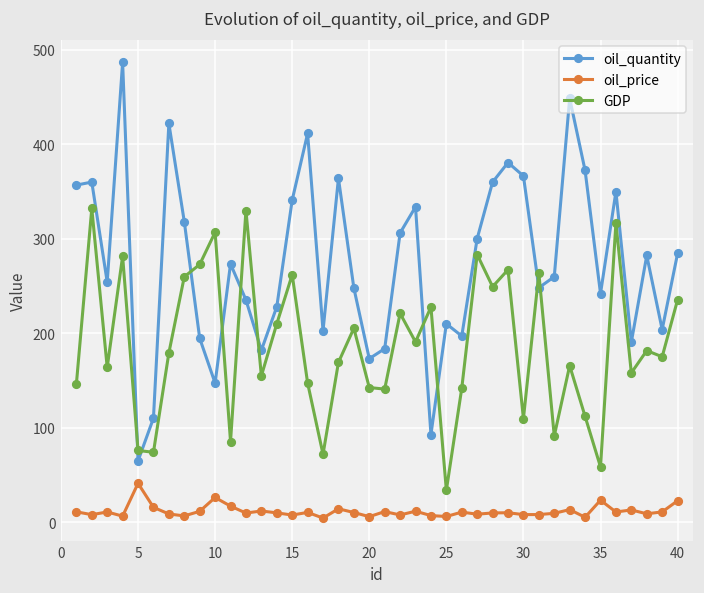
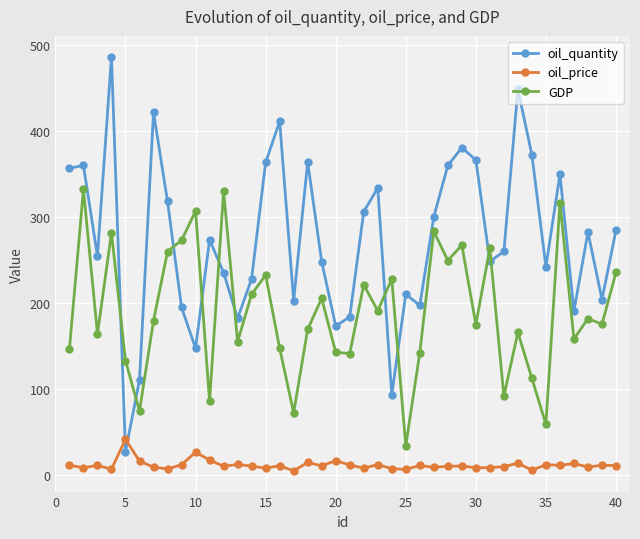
  {
    "oil_quantity": {
-     "5": 70,
+     "5": 30,
      "10": 150,
-     "15": 340,
+     "15": 360,
      "20": 170,
      "25": 210,
      "30": 370,
      "35": 240,
      "40": 280
    },
    "oil_price": {
      "5": 40,
      "10": 30,
      "15": 10,
-     "20": 10,
+     "20": 20,
      "25": 10,
      "30": 10,
-     "35": 20,
-     "40": 20
+     "35": 10,
+     "40": 10
    },
    "GDP": {
-     "5": 80,
+     "5": 130,
      "10": 310,
-     "15": 260,
+     "15": 230,
      "20": 140,
      "25": 30,
-     "30": 110,
+     "30": 170,
      "35": 60,
      "40": 240
    }
  }
